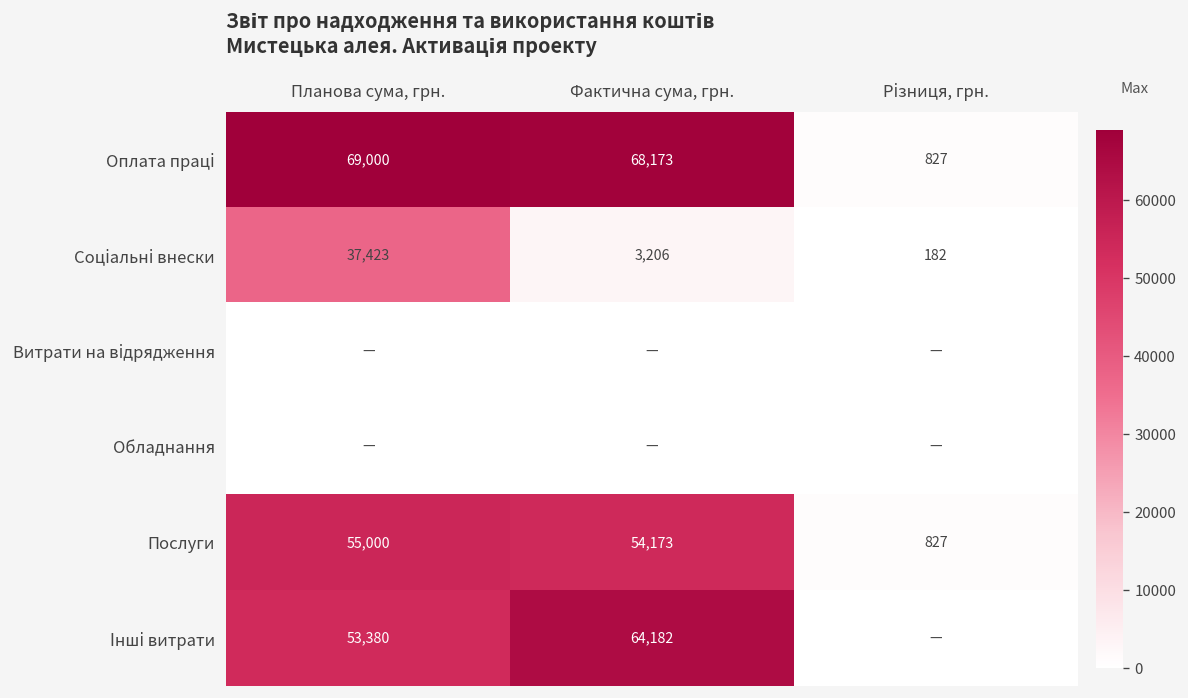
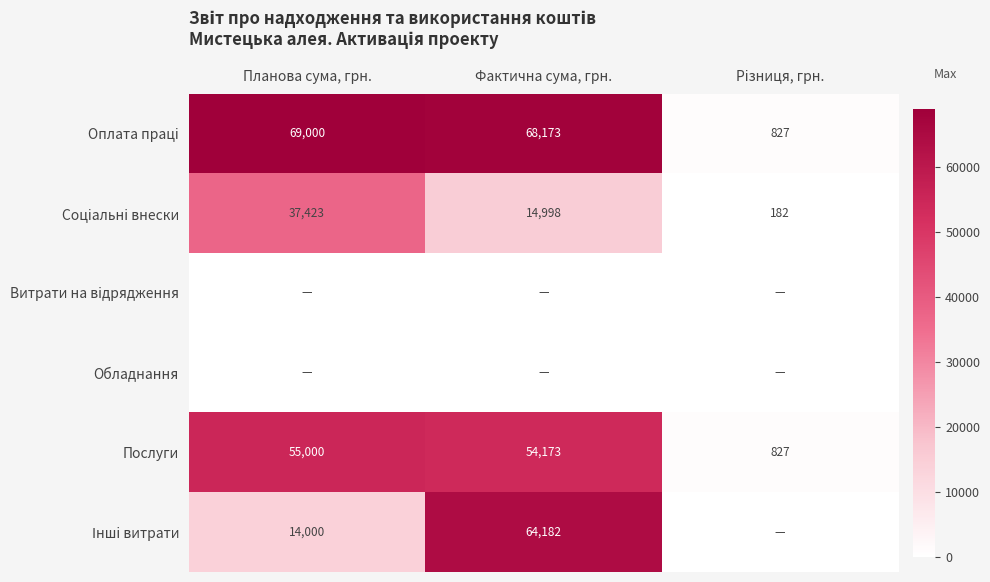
  {
    "Оплата праці": {
      "Планова сума, грн.": "69,000",
      "Фактична сума, грн.": "68,173",
      "Різниця, грн.": "827"
    },
    "Соціальні внески": {
      "Планова сума, грн.": "37,423",
-     "Фактична сума, грн.": "3,206",
+     "Фактична сума, грн.": "14,998",
      "Різниця, грн.": "182"
    },
    "Послуги": {
      "Планова сума, грн.": "55,000",
      "Фактична сума, грн.": "54,173",
      "Різниця, грн.": "827"
    },
    "Інші витрати": {
-     "Планова сума, грн.": "53,380",
+     "Планова сума, грн.": "14,000",
      "Фактична сума, грн.": "64,182"
    }
  }
